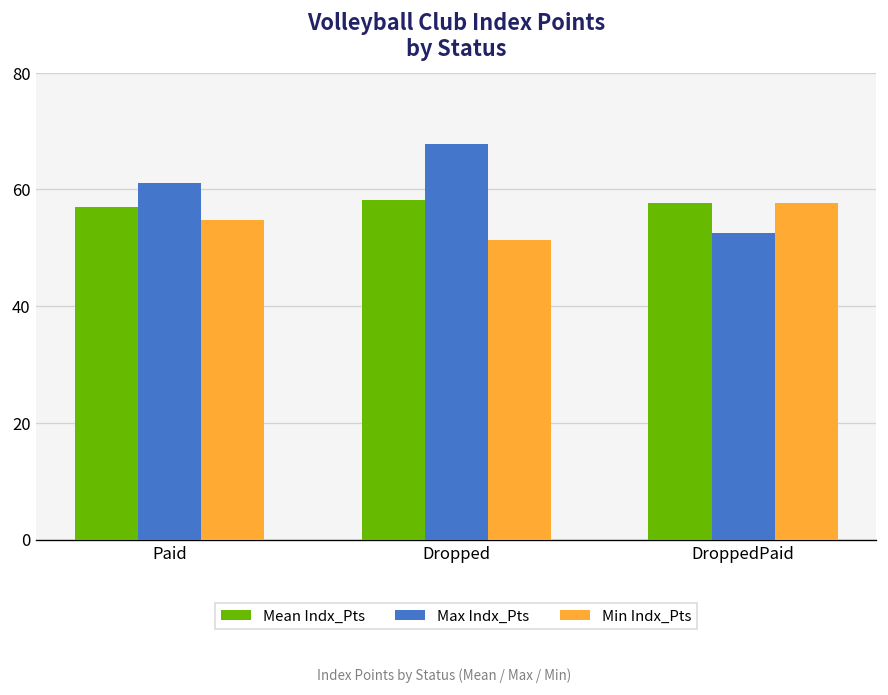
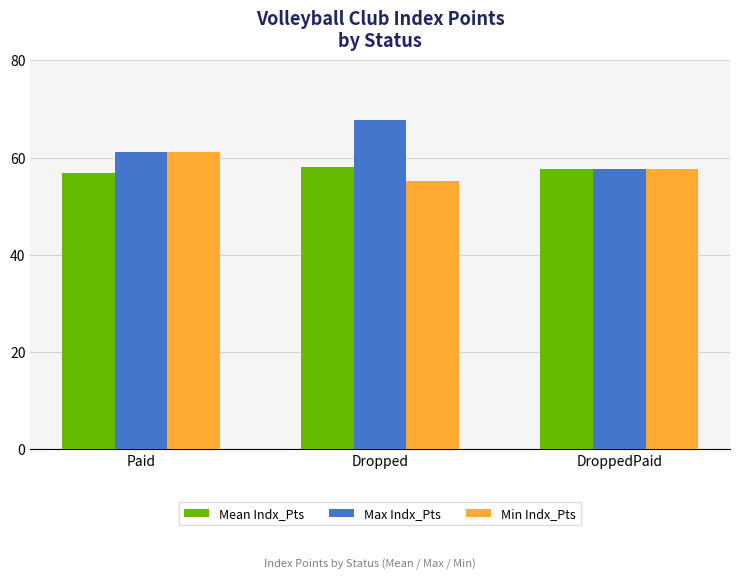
  {
    "Mean Indx_Pts": {
      "Paid": 57,
      "Dropped": 58,
      "DroppedPaid": 58
    },
    "Max Indx_Pts": {
      "Paid": 61,
      "Dropped": 68,
-     "DroppedPaid": 53
+     "DroppedPaid": 58
    },
    "Min Indx_Pts": {
-     "Paid": 55,
-     "Dropped": 51,
+     "Paid": 61,
+     "Dropped": 55,
      "DroppedPaid": 58
    }
  }
